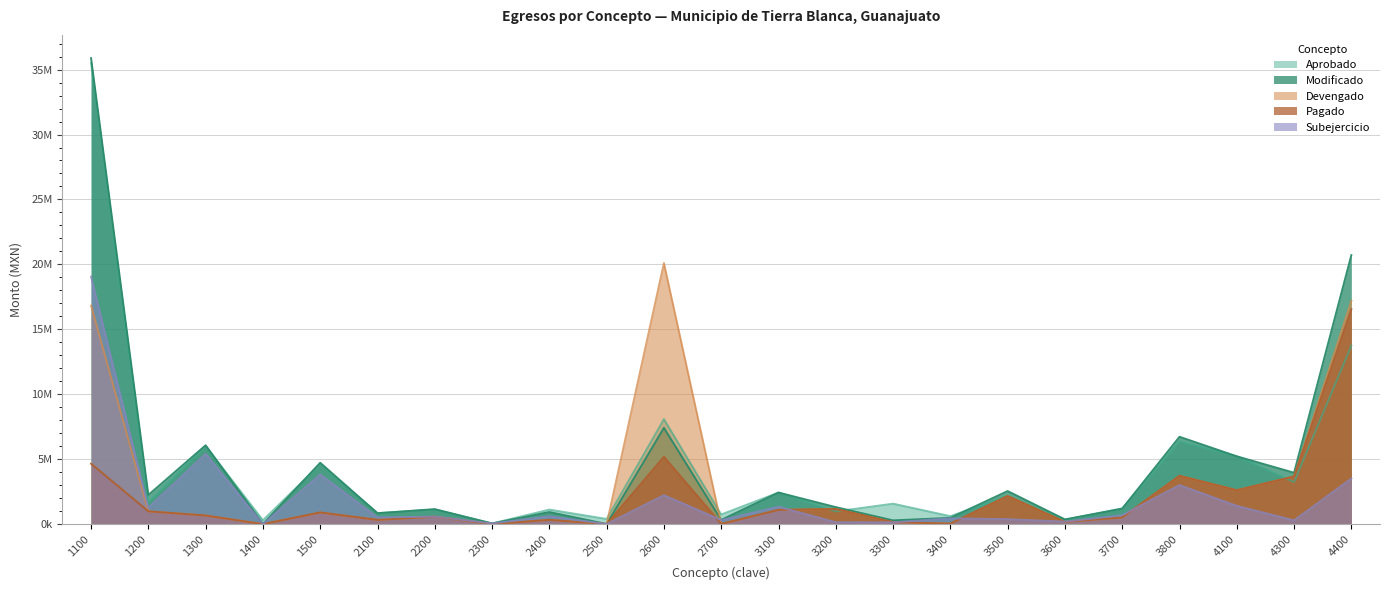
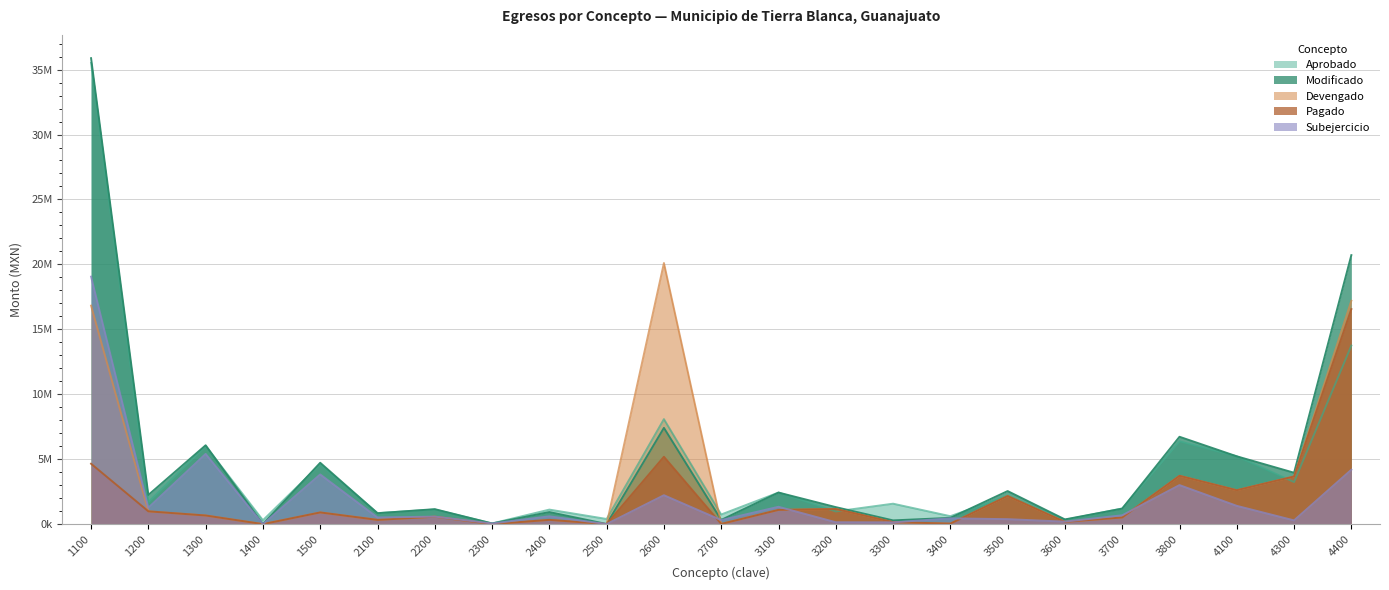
  {
    "Devengado": {
      "1100": 16800000,
      "2600": 20100000,
      "4400": 17200000
    },
    "Pagado": {
      "1100": 4600000,
      "2600": 5200000,
      "4400": 16600000
    },
    "Subejercicio": {
      "1100": 19100000,
      "1200": 1300000,
      "1300": 5400000,
      "1500": 3800000,
      "2400": 600000,
      "2600": 2200000,
      "3100": 1300000,
      "3200": 100000,
      "3500": 400000,
      "3800": 3000000,
      "4100": 1400000,
      "4300": 300000,
-     "4400": 3500000
+     "4400": 4200000
    }
  }
